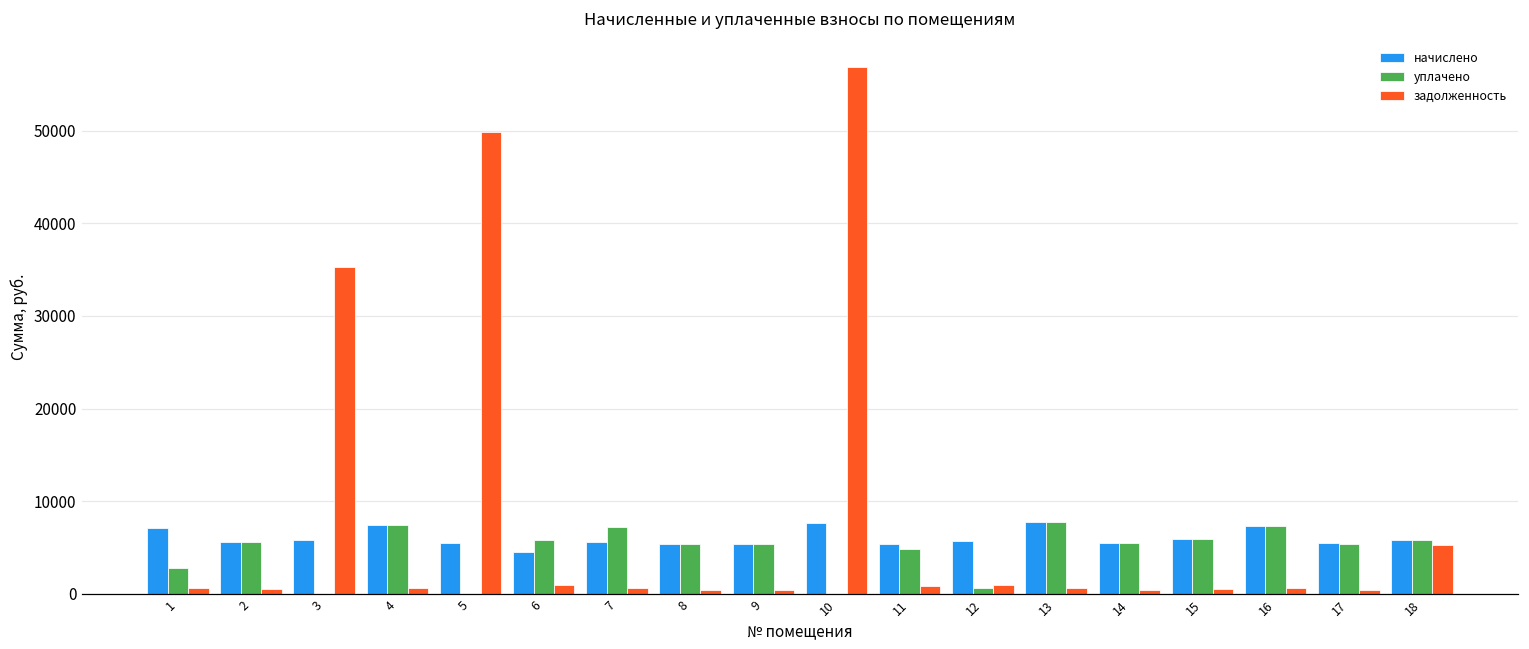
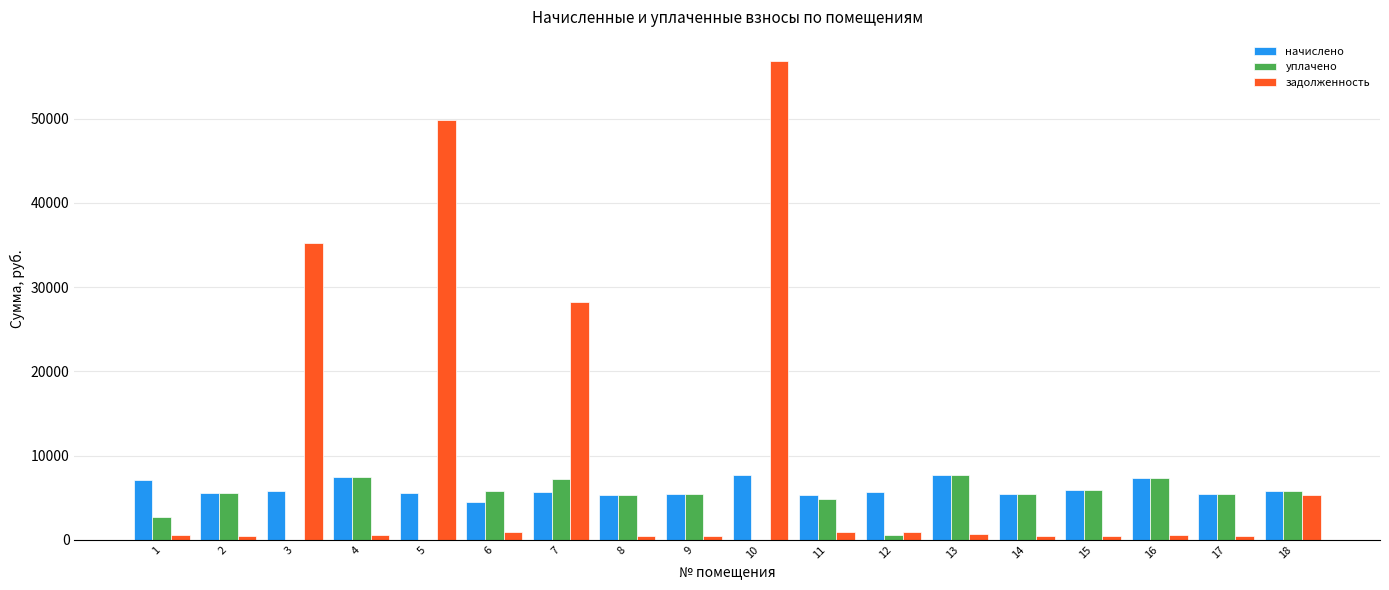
  {
    "начислено": {
      "1": 7000,
      "2": 6000,
      "3": 6000,
      "4": 7000,
      "5": 6000,
      "6": 4000,
      "7": 6000,
      "8": 5000,
      "9": 5000,
      "10": 8000,
      "11": 5000,
      "12": 6000,
      "13": 8000,
      "14": 5000,
      "15": 6000,
      "16": 7000,
      "17": 5000,
      "18": 6000
    },
    "уплачено": {
      "1": 3000,
      "2": 6000,
      "3": 0,
      "4": 7000,
      "5": 0,
      "6": 6000,
      "7": 7000,
      "8": 5000,
      "9": 5000,
      "10": 0,
      "11": 5000,
      "12": 1000,
      "13": 8000,
      "14": 5000,
      "15": 6000,
      "16": 7000,
      "17": 5000,
      "18": 6000
    },
    "задолженность": {
      "1": 1000,
      "2": 0,
      "3": 35000,
      "4": 1000,
      "5": 50000,
      "6": 1000,
-     "7": 1000,
+     "7": 28000,
      "8": 0,
      "9": 0,
      "10": 57000,
      "11": 1000,
      "12": 1000,
      "13": 1000,
      "14": 0,
      "15": 0,
      "16": 1000,
      "17": 0,
      "18": 5000
    }
  }
